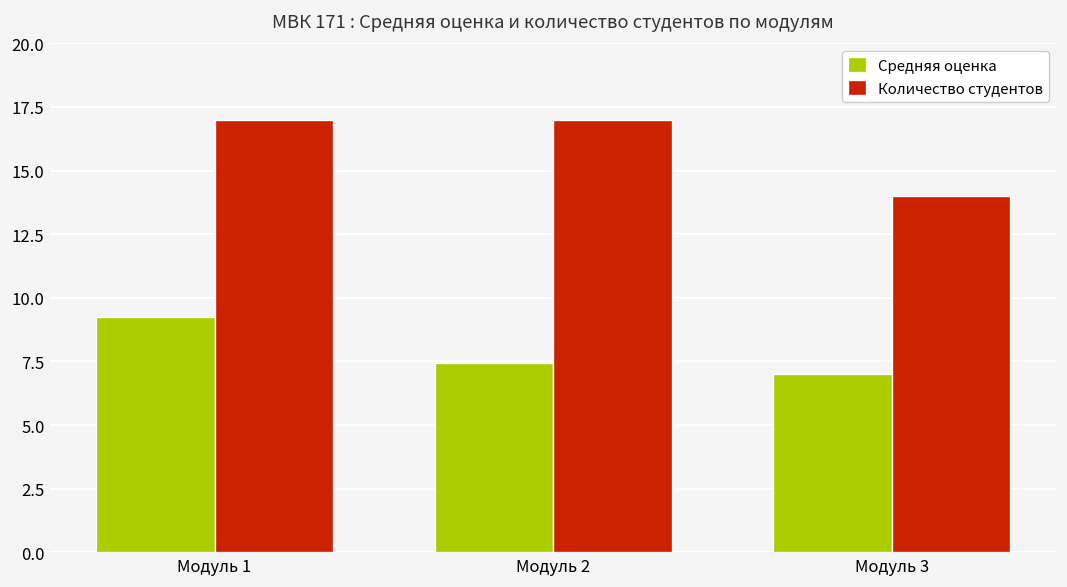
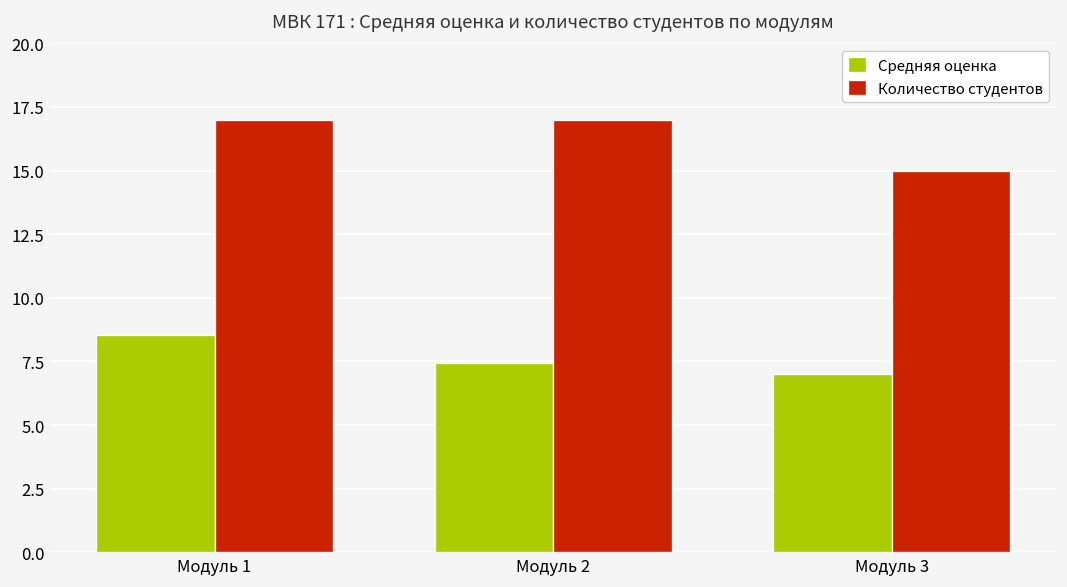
  {
    "Средняя оценка": {
-     "Модуль 1": 9.3,
+     "Модуль 1": 8.5,
      "Модуль 2": 7.5,
      "Модуль 3": 7.0
    },
    "Количество студентов": {
      "Модуль 1": 17,
      "Модуль 2": 17,
-     "Модуль 3": 14
+     "Модуль 3": 15
    }
  }
